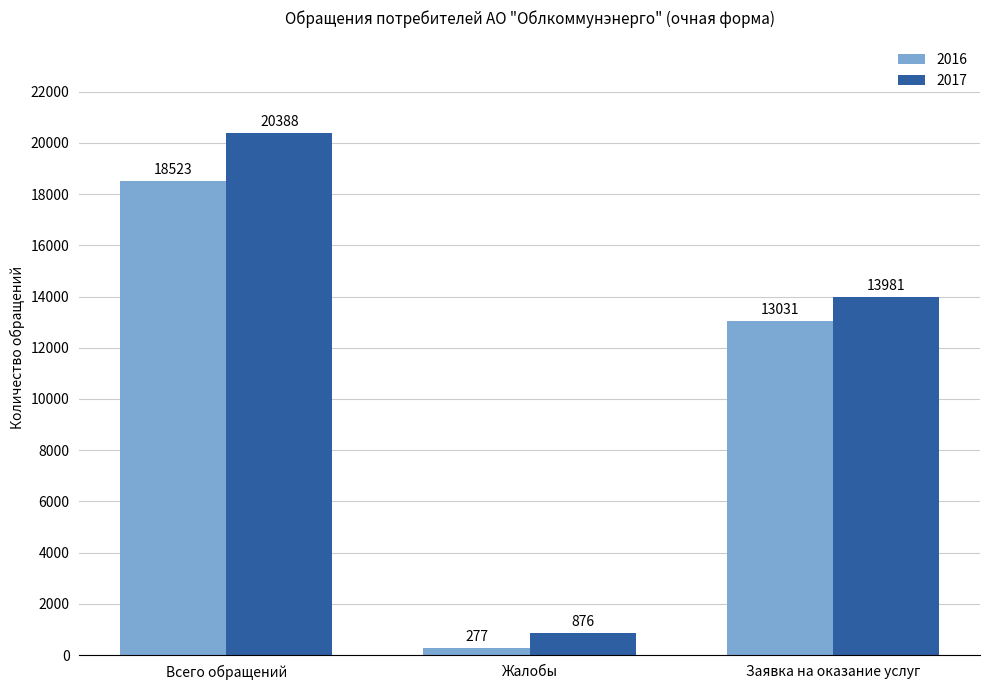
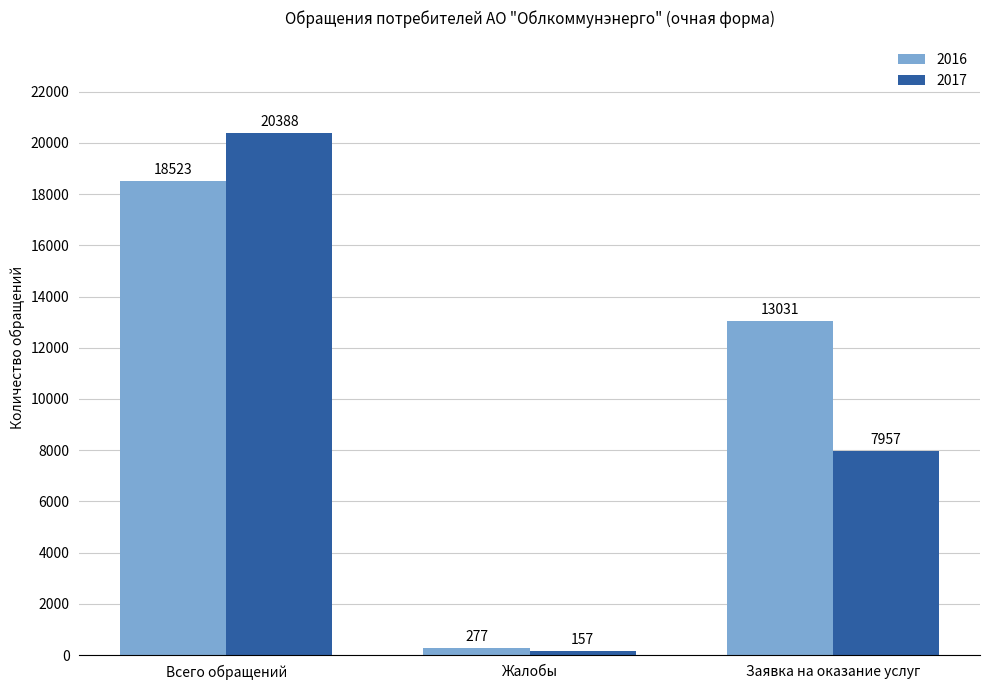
  {
    "2016": {
      "Всего обращений": 18523,
      "Жалобы": 277,
      "Заявка на оказание услуг": 13031
    },
    "2017": {
      "Всего обращений": 20388,
-     "Жалобы": 876,
-     "Заявка на оказание услуг": 13981
+     "Жалобы": 157,
+     "Заявка на оказание услуг": 7957
    }
  }
